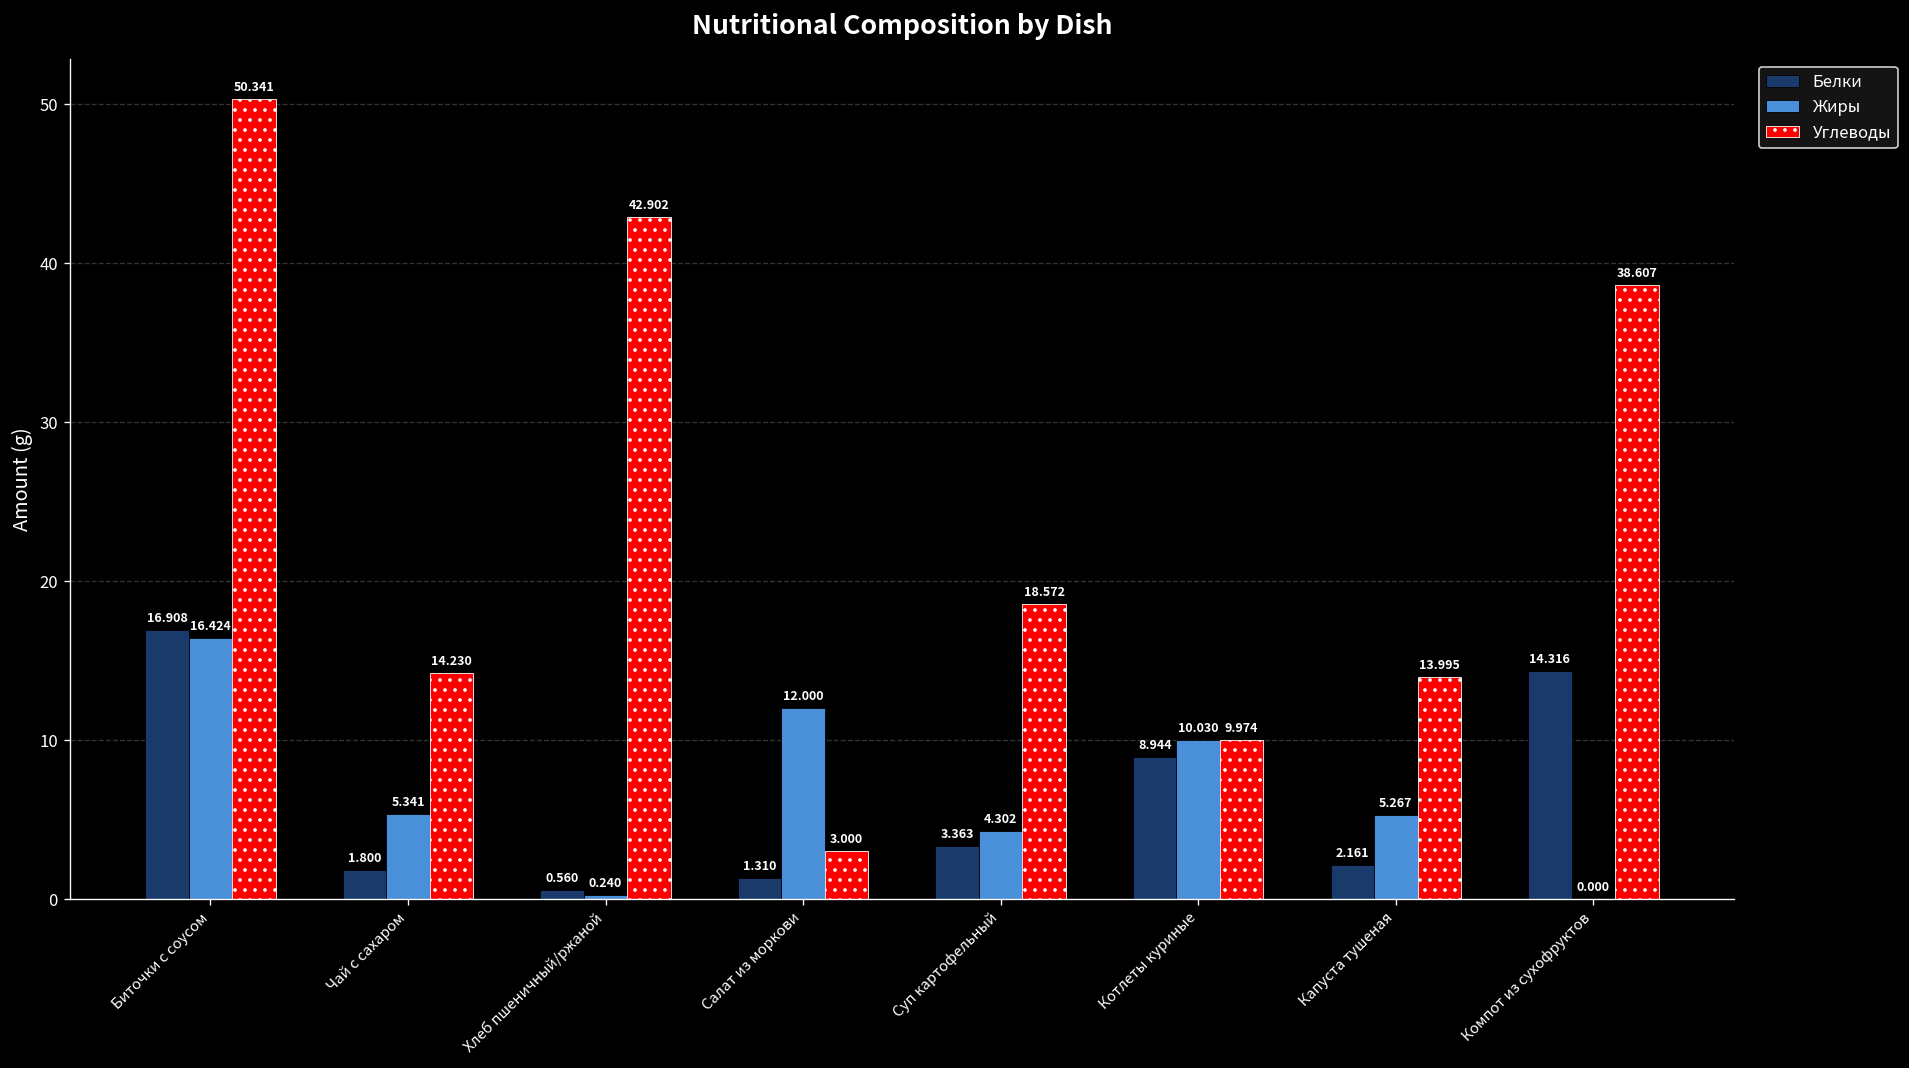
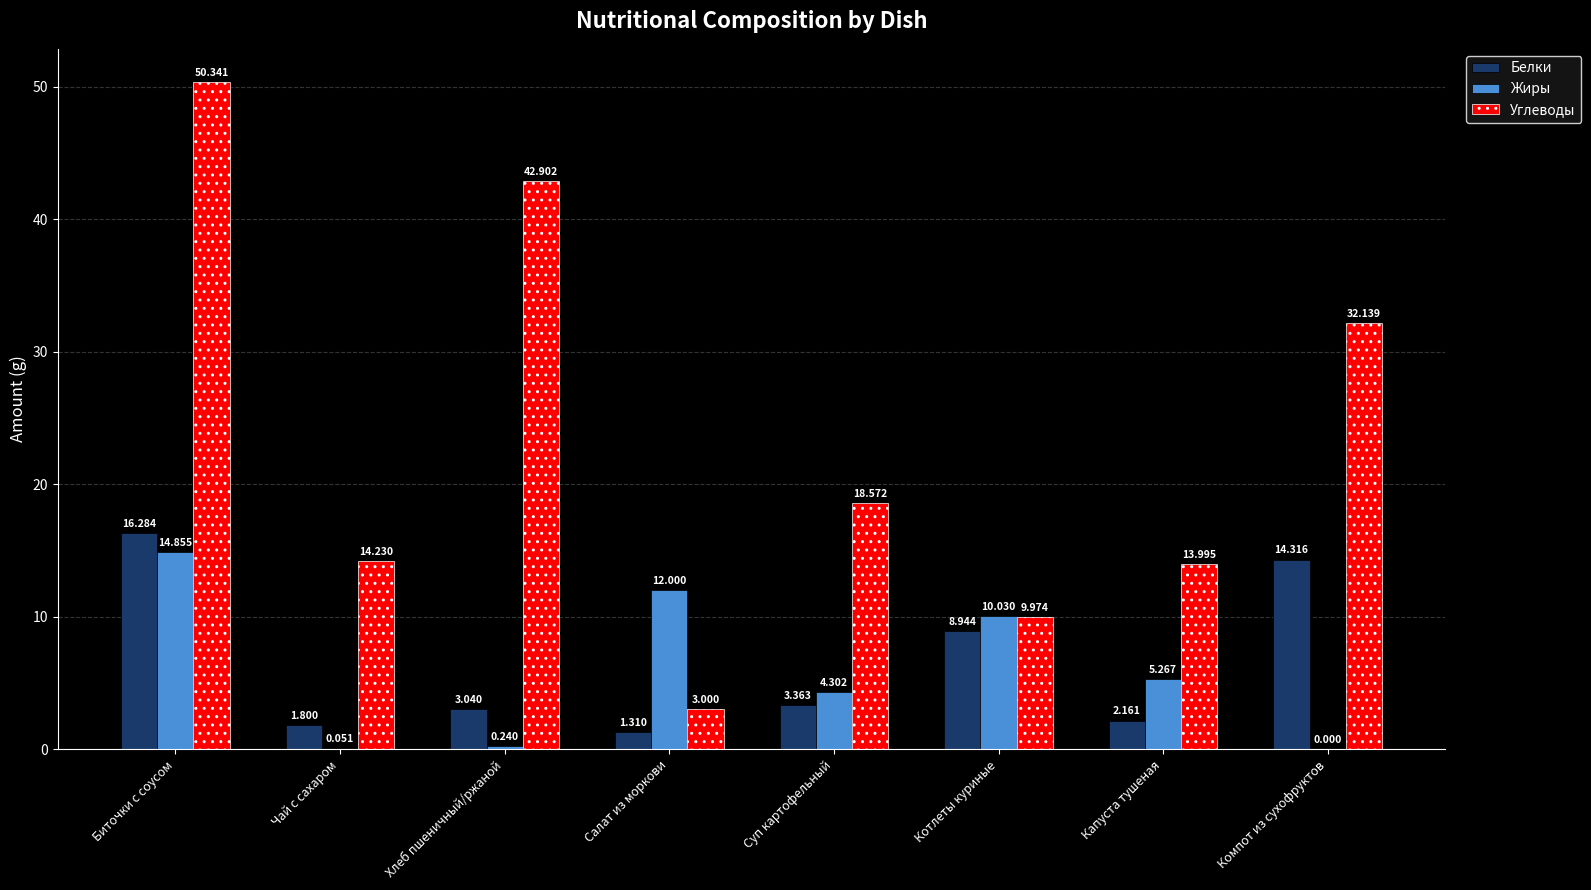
  {
    "Белки": {
-     "Биточки с соусом": 16.908,
+     "Биточки с соусом": 16.284,
      "Чай с сахаром": 1.800,
-     "Хлеб пшеничный/ржаной": 0.560,
+     "Хлеб пшеничный/ржаной": 3.040,
      "Салат из моркови": 1.310,
      "Суп картофельный": 3.363,
      "Котлеты куриные": 8.944,
      "Капуста тушеная": 2.161,
      "Компот из сухофруктов": 14.316
    },
    "Жиры": {
-     "Биточки с соусом": 16.424,
-     "Чай с сахаром": 5.341,
+     "Биточки с соусом": 14.855,
+     "Чай с сахаром": 0.051,
      "Хлеб пшеничный/ржаной": 0.240,
      "Салат из моркови": 12.000,
      "Суп картофельный": 4.302,
      "Котлеты куриные": 10.030,
      "Капуста тушеная": 5.267,
      "Компот из сухофруктов": 0.000
    },
    "Углеводы": {
      "Биточки с соусом": 50.341,
      "Чай с сахаром": 14.230,
      "Хлеб пшеничный/ржаной": 42.902,
      "Салат из моркови": 3.000,
      "Суп картофельный": 18.572,
      "Котлеты куриные": 9.974,
      "Капуста тушеная": 13.995,
-     "Компот из сухофруктов": 38.607
+     "Компот из сухофруктов": 32.139
    }
  }
